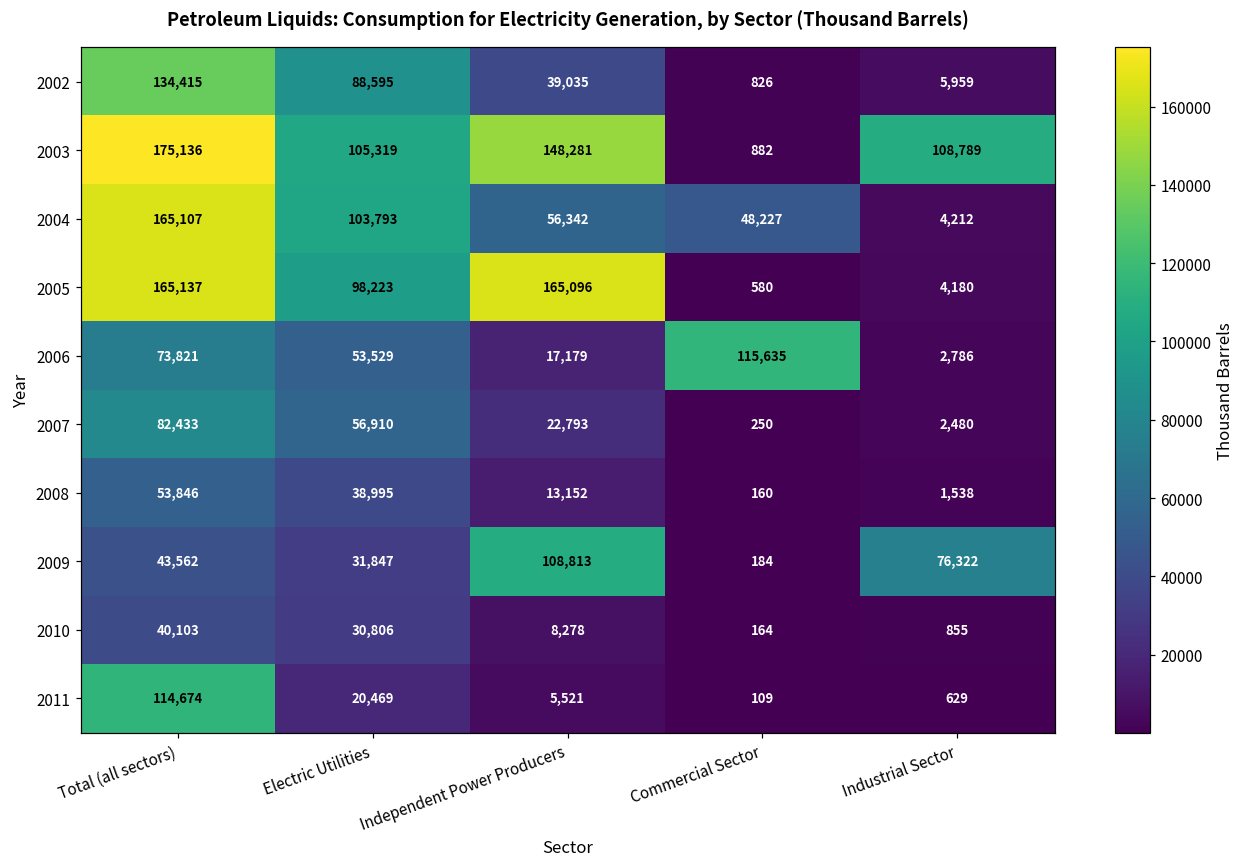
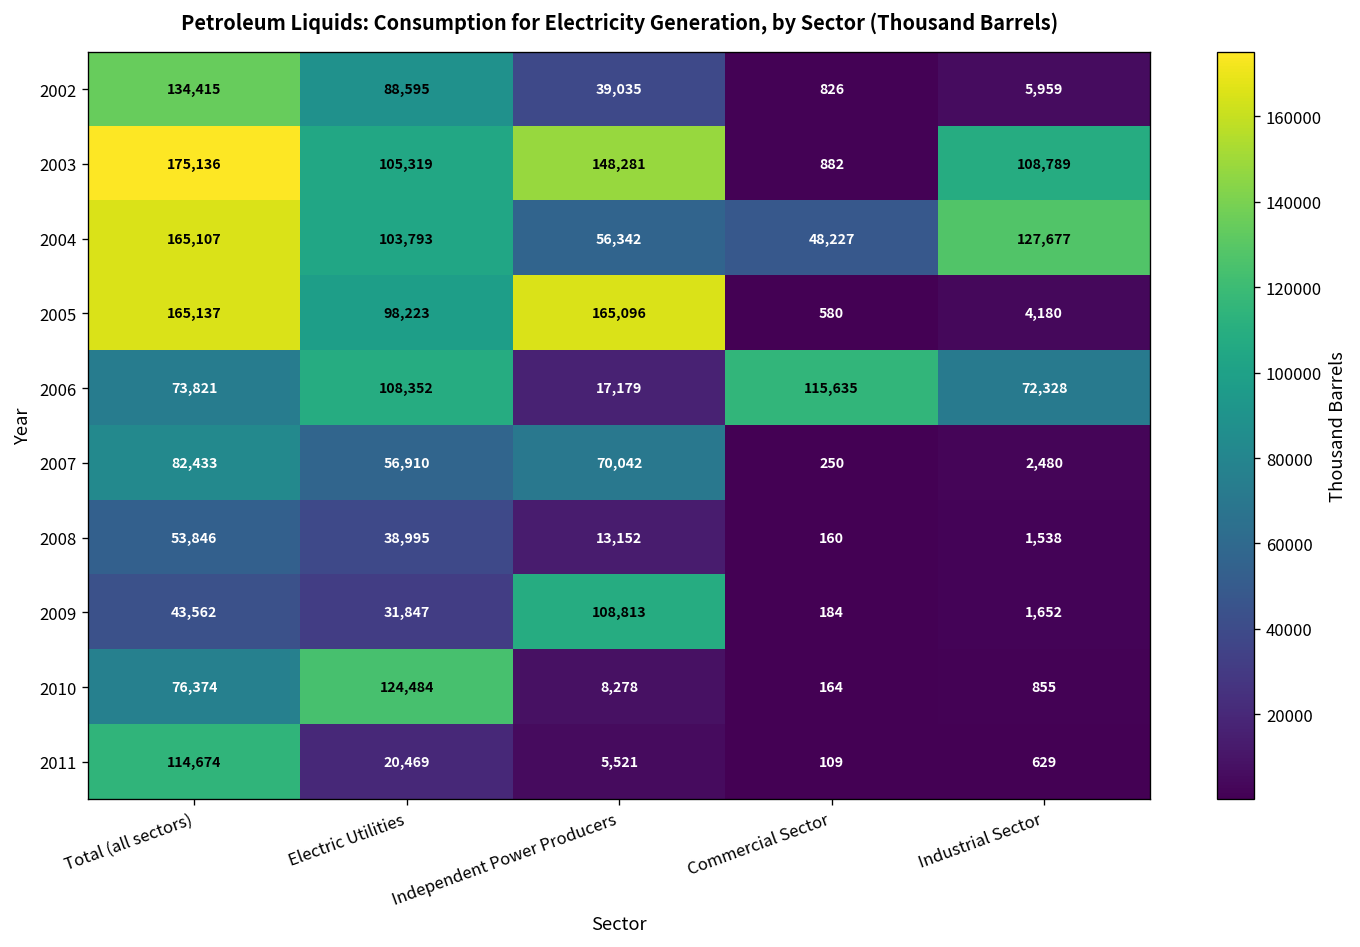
  {
    "2002": {
      "Total (all sectors)": "134,415",
      "Electric Utilities": "88,595",
      "Independent Power Producers": "39,035",
      "Commercial Sector": "826",
      "Industrial Sector": "5,959"
    },
    "2003": {
      "Total (all sectors)": "175,136",
      "Electric Utilities": "105,319",
      "Independent Power Producers": "148,281",
      "Commercial Sector": "882",
      "Industrial Sector": "108,789"
    },
    "2004": {
      "Total (all sectors)": "165,107",
      "Electric Utilities": "103,793",
      "Independent Power Producers": "56,342",
      "Commercial Sector": "48,227",
-     "Industrial Sector": "4,212"
+     "Industrial Sector": "127,677"
    },
    "2005": {
      "Total (all sectors)": "165,137",
      "Electric Utilities": "98,223",
      "Independent Power Producers": "165,096",
      "Commercial Sector": "580",
      "Industrial Sector": "4,180"
    },
    "2006": {
      "Total (all sectors)": "73,821",
-     "Electric Utilities": "53,529",
+     "Electric Utilities": "108,352",
      "Independent Power Producers": "17,179",
      "Commercial Sector": "115,635",
-     "Industrial Sector": "2,786"
+     "Industrial Sector": "72,328"
    },
    "2007": {
      "Total (all sectors)": "82,433",
      "Electric Utilities": "56,910",
-     "Independent Power Producers": "22,793",
+     "Independent Power Producers": "70,042",
      "Commercial Sector": "250",
      "Industrial Sector": "2,480"
    },
    "2008": {
      "Total (all sectors)": "53,846",
      "Electric Utilities": "38,995",
      "Independent Power Producers": "13,152",
      "Commercial Sector": "160",
      "Industrial Sector": "1,538"
    },
    "2009": {
      "Total (all sectors)": "43,562",
      "Electric Utilities": "31,847",
      "Independent Power Producers": "108,813",
      "Commercial Sector": "184",
-     "Industrial Sector": "76,322"
+     "Industrial Sector": "1,652"
    },
    "2010": {
-     "Total (all sectors)": "40,103",
-     "Electric Utilities": "30,806",
+     "Total (all sectors)": "76,374",
+     "Electric Utilities": "124,484",
      "Independent Power Producers": "8,278",
      "Commercial Sector": "164",
      "Industrial Sector": "855"
    },
    "2011": {
      "Total (all sectors)": "114,674",
      "Electric Utilities": "20,469",
      "Independent Power Producers": "5,521",
      "Commercial Sector": "109",
      "Industrial Sector": "629"
    }
  }
